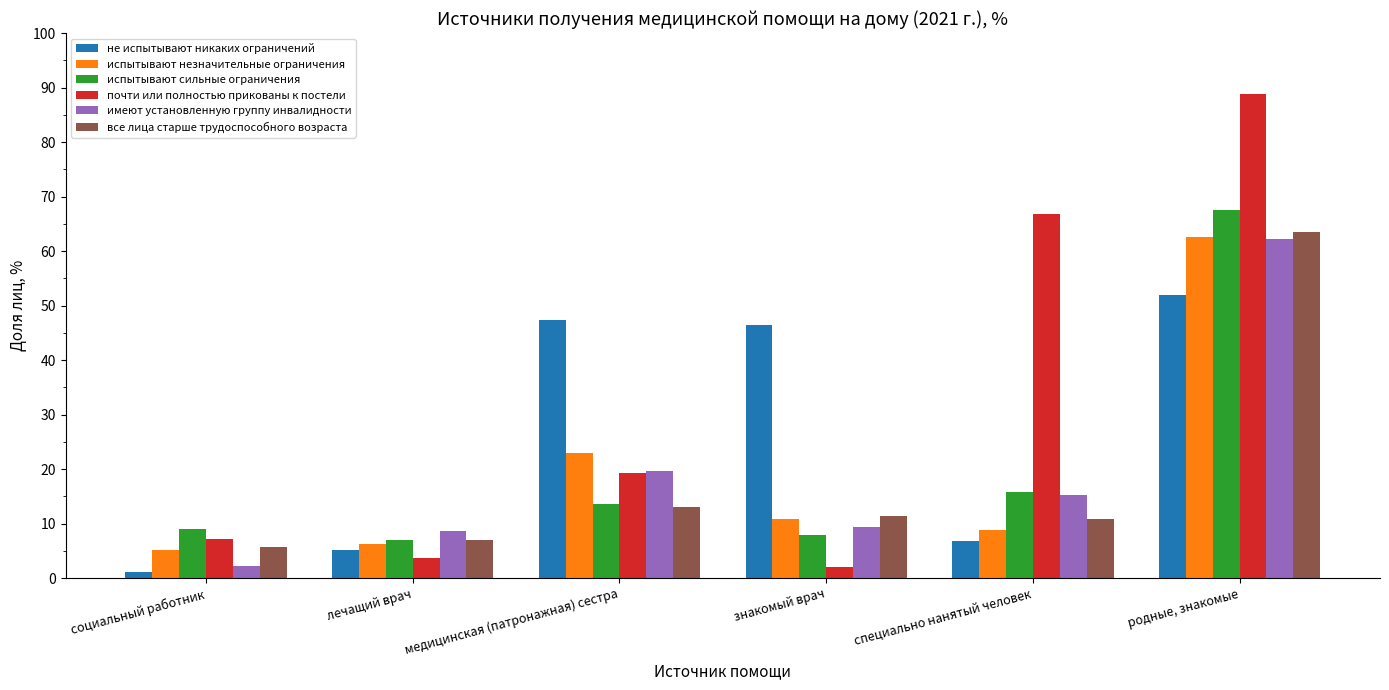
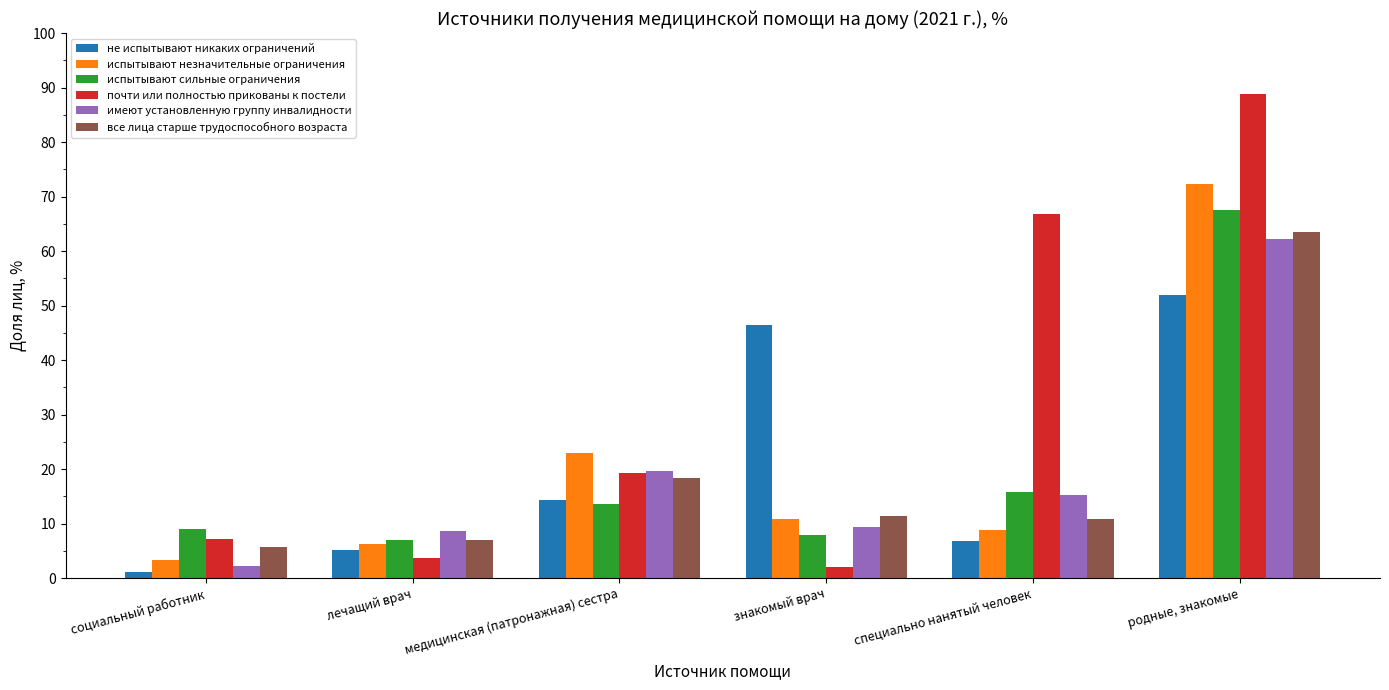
  {
    "не испытывают никаких ограничений": {
      "социальный работник": 1,
      "лечащий врач": 5,
-     "медицинская (патронажная) сестра": 47,
+     "медицинская (патронажная) сестра": 14,
      "знакомый врач": 46,
      "специально нанятый человек": 7,
      "родные, знакомые": 52
    },
    "испытывают незначительные ограничения": {
-     "социальный работник": 5,
+     "социальный работник": 3,
      "лечащий врач": 6,
      "медицинская (патронажная) сестра": 23,
      "знакомый врач": 11,
      "специально нанятый человек": 9,
-     "родные, знакомые": 63
+     "родные, знакомые": 72
    },
    "испытывают сильные ограничения": {
      "социальный работник": 9,
      "лечащий врач": 7,
      "медицинская (патронажная) сестра": 14,
      "знакомый врач": 8,
      "специально нанятый человек": 16,
      "родные, знакомые": 68
    },
    "почти или полностью прикованы к постели": {
      "социальный работник": 7,
      "лечащий врач": 4,
      "медицинская (патронажная) сестра": 19,
      "знакомый врач": 2,
      "специально нанятый человек": 67,
      "родные, знакомые": 89
    },
    "имеют установленную группу инвалидности": {
      "социальный работник": 2,
      "лечащий врач": 9,
      "медицинская (патронажная) сестра": 20,
      "знакомый врач": 9,
      "специально нанятый человек": 15,
      "родные, знакомые": 62
    },
    "все лица старше трудоспособного возраста": {
      "социальный работник": 6,
      "лечащий врач": 7,
-     "медицинская (патронажная) сестра": 13,
+     "медицинская (патронажная) сестра": 18,
      "знакомый врач": 11,
      "специально нанятый человек": 11,
      "родные, знакомые": 63
    }
  }
